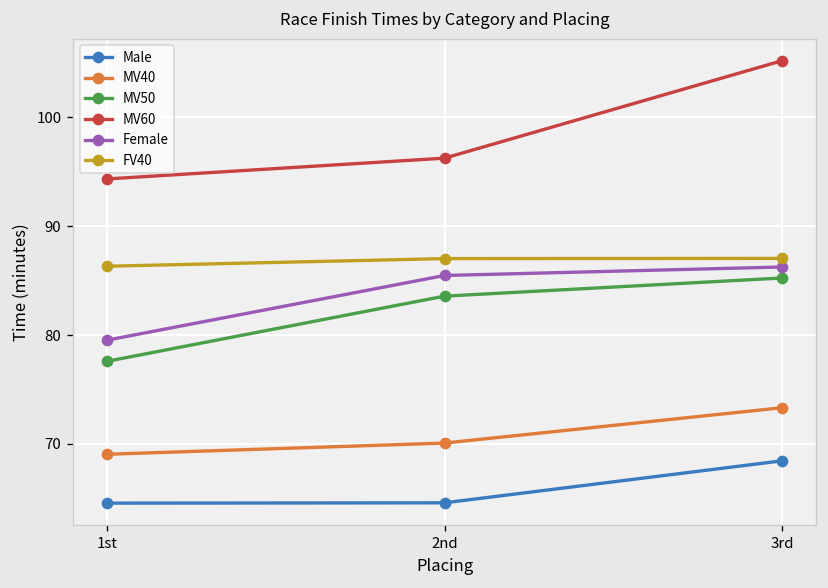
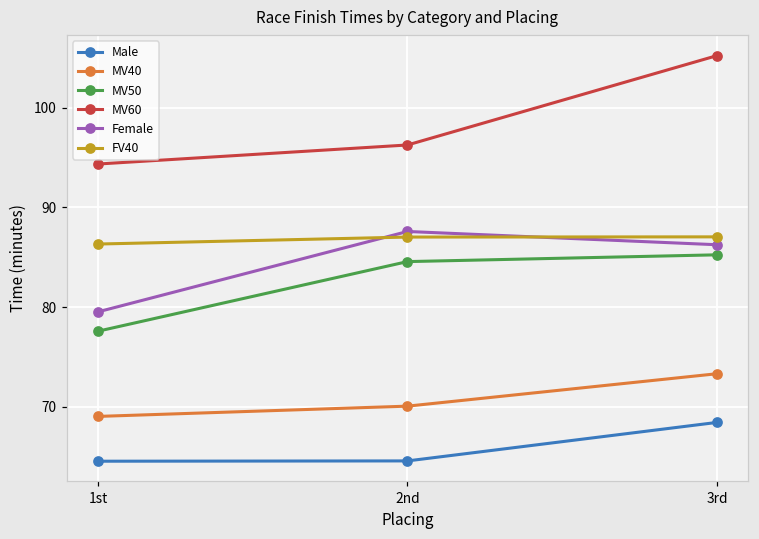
  {
    "Male": {
      "1st": 65,
      "2nd": 65,
      "3rd": 68
    },
    "MV50": {
      "1st": 78,
-     "2nd": 84,
+     "2nd": 85,
      "3rd": 85
    },
    "MV60": {
      "1st": 94,
      "2nd": 96,
      "3rd": 105
    },
    "Female": {
      "1st": 80,
-     "2nd": 85,
+     "2nd": 88,
      "3rd": 86
    }
  }
